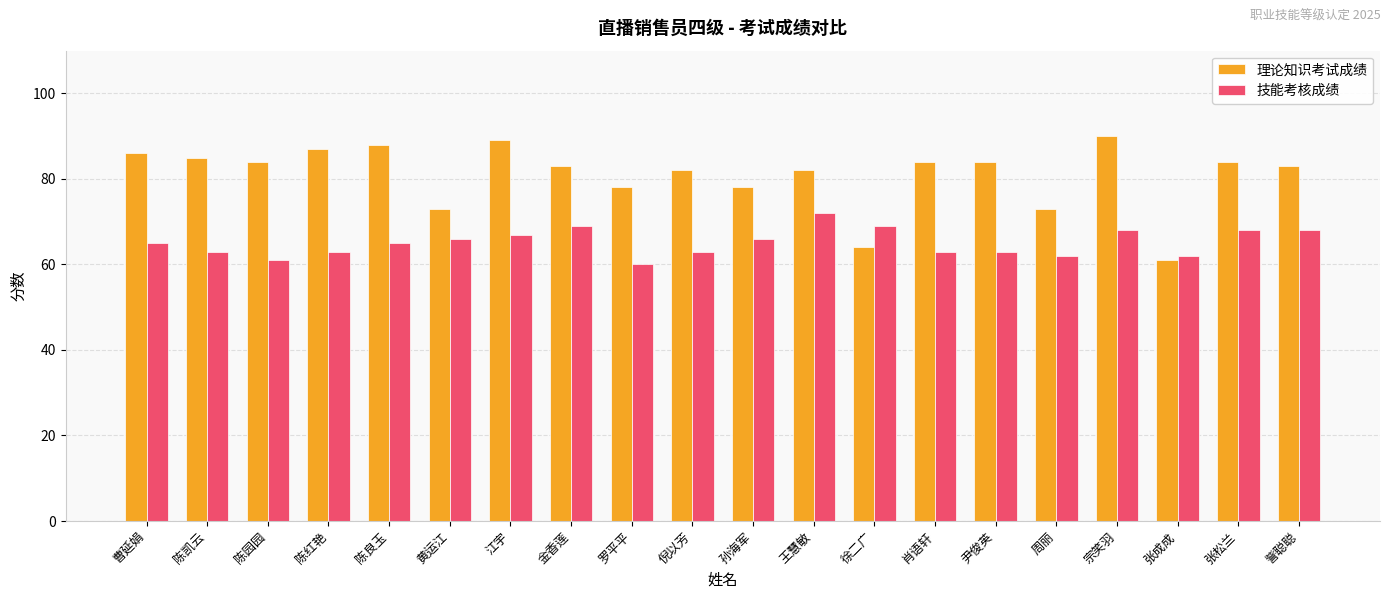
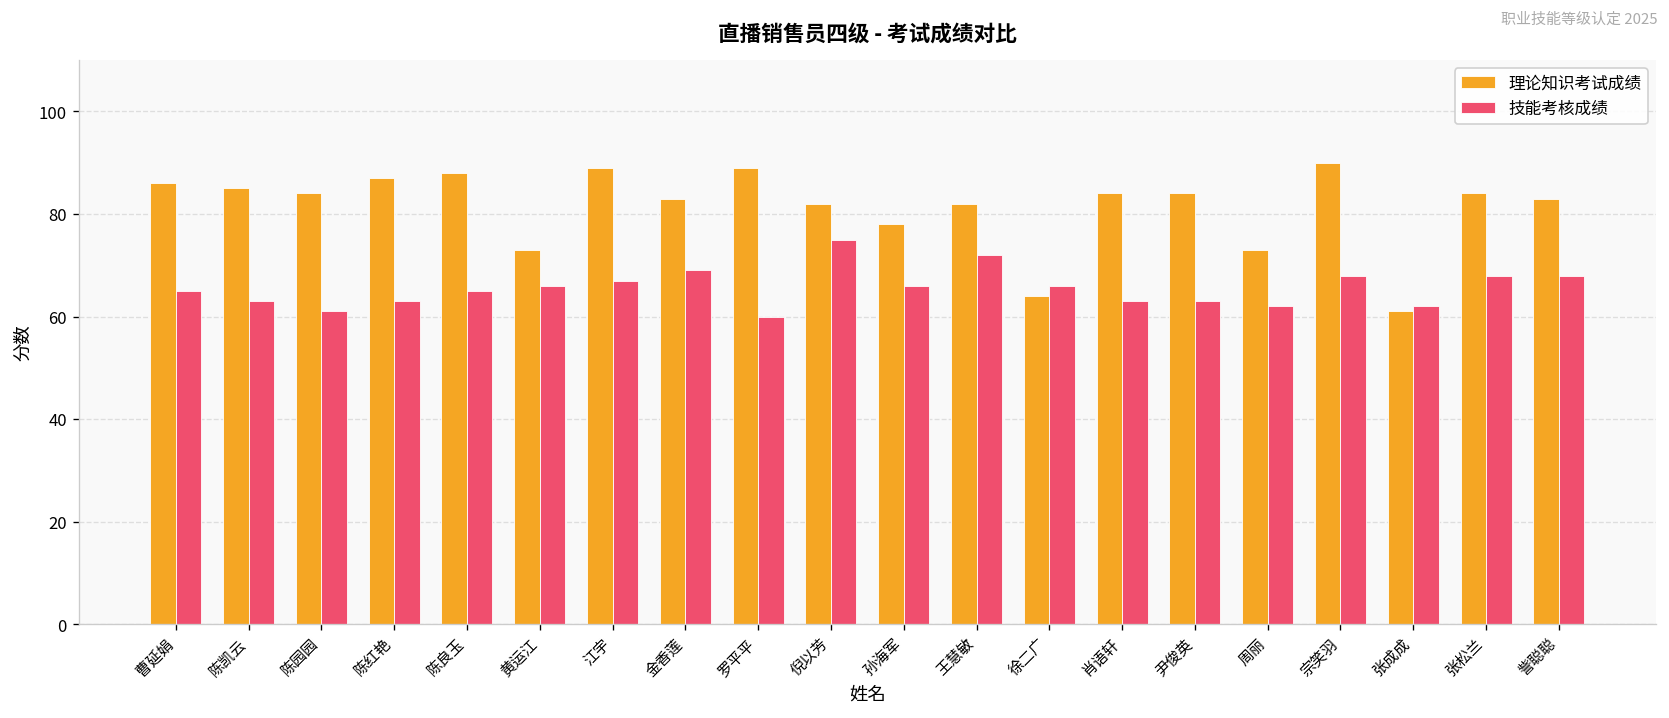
  {
    "理论知识考试成绩": {
      "曹延娟": 86,
      "陈凯云": 85,
      "陈园园": 84,
      "陈红艳": 87,
      "陈良玉": 88,
      "黄运江": 73,
      "江宇": 89,
      "金香莲": 83,
-     "罗平平": 78,
+     "罗平平": 89,
      "倪以芳": 82,
      "孙海军": 78,
      "王慧敏": 82,
      "徐二广": 64,
      "肖语轩": 84,
      "尹俊英": 84,
      "周丽": 73,
      "宗笑羽": 90,
      "张成成": 61,
      "张松兰": 84,
      "訾聪聪": 83
    },
    "技能考核成绩": {
      "曹延娟": 65,
      "陈凯云": 63,
      "陈园园": 61,
      "陈红艳": 63,
      "陈良玉": 65,
      "黄运江": 66,
      "江宇": 67,
      "金香莲": 69,
      "罗平平": 60,
-     "倪以芳": 63,
+     "倪以芳": 75,
      "孙海军": 66,
      "王慧敏": 72,
-     "徐二广": 69,
+     "徐二广": 66,
      "肖语轩": 63,
      "尹俊英": 63,
      "周丽": 62,
      "宗笑羽": 68,
      "张成成": 62,
      "张松兰": 68,
      "訾聪聪": 68
    }
  }
